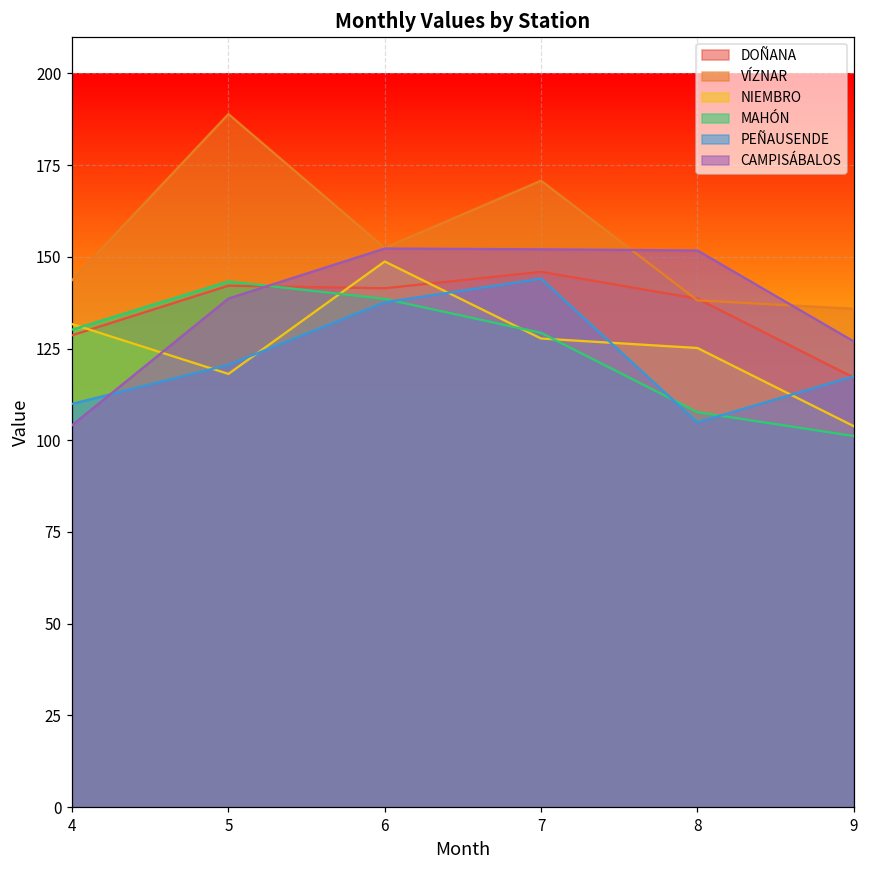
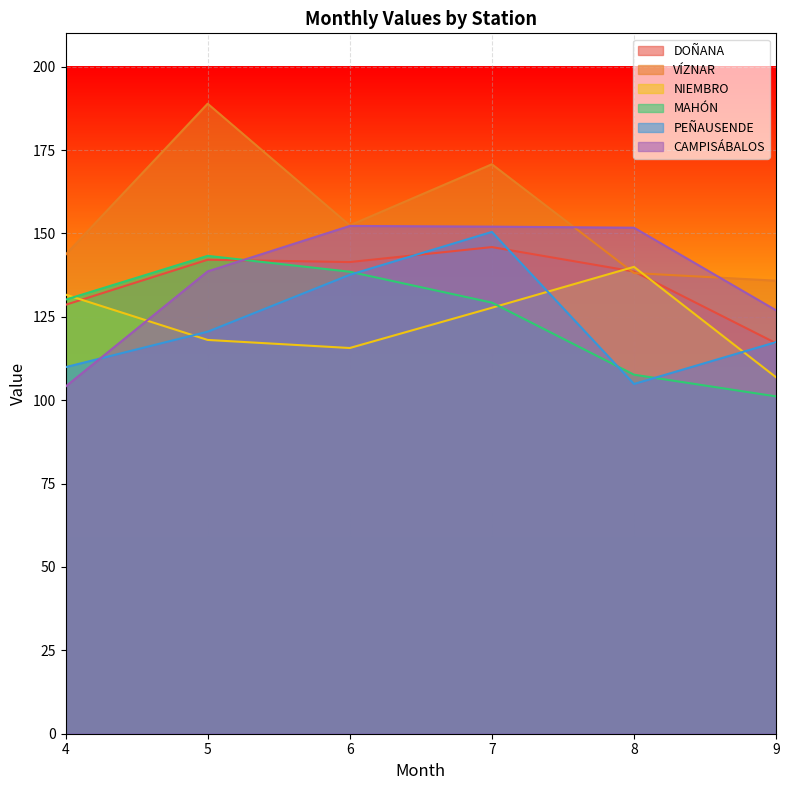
  {
    "NIEMBRO": {
      "4": 132,
      "5": 118,
-     "6": 149,
+     "6": 116,
      "7": 128,
-     "8": 125,
-     "9": 104
+     "8": 140,
+     "9": 107
    },
    "MAHÓN": {
      "4": 130,
      "5": 143,
      "6": 139,
      "7": 129,
      "8": 108,
      "9": 101
    },
    "PEÑAUSENDE": {
      "4": 110,
      "5": 121,
      "6": 138,
-     "7": 144,
+     "7": 150,
      "8": 105
    },
    "CAMPISÁBALOS": {
      "4": 104,
      "5": 139,
      "7": 152,
      "8": 152,
      "9": 127
    }
  }
